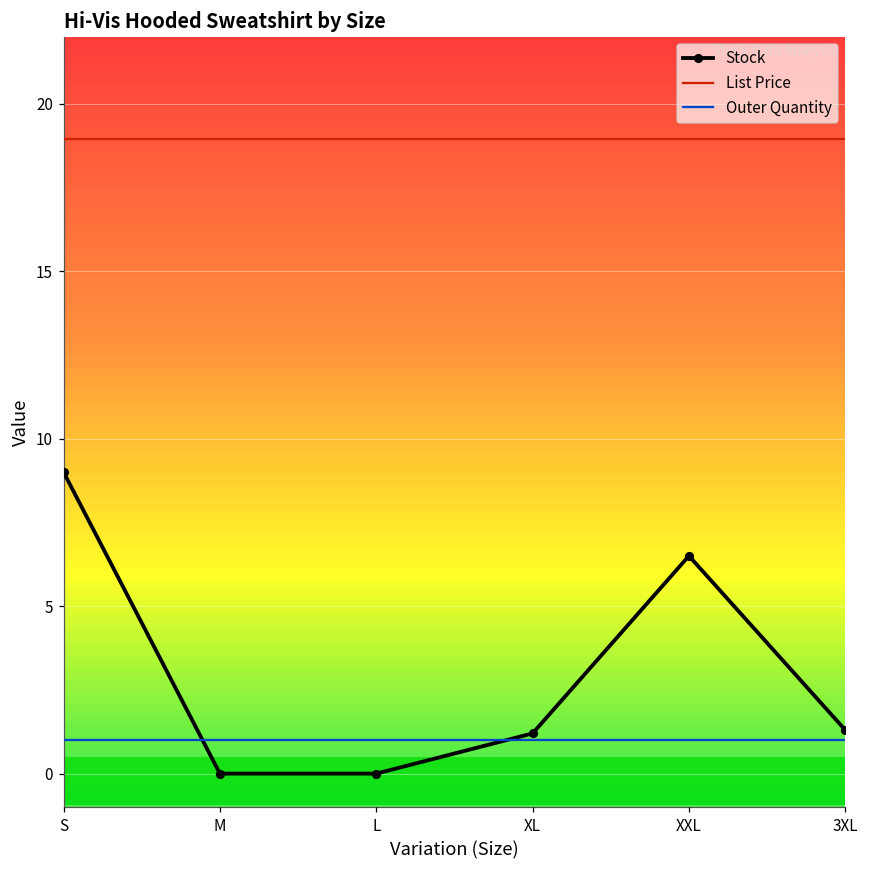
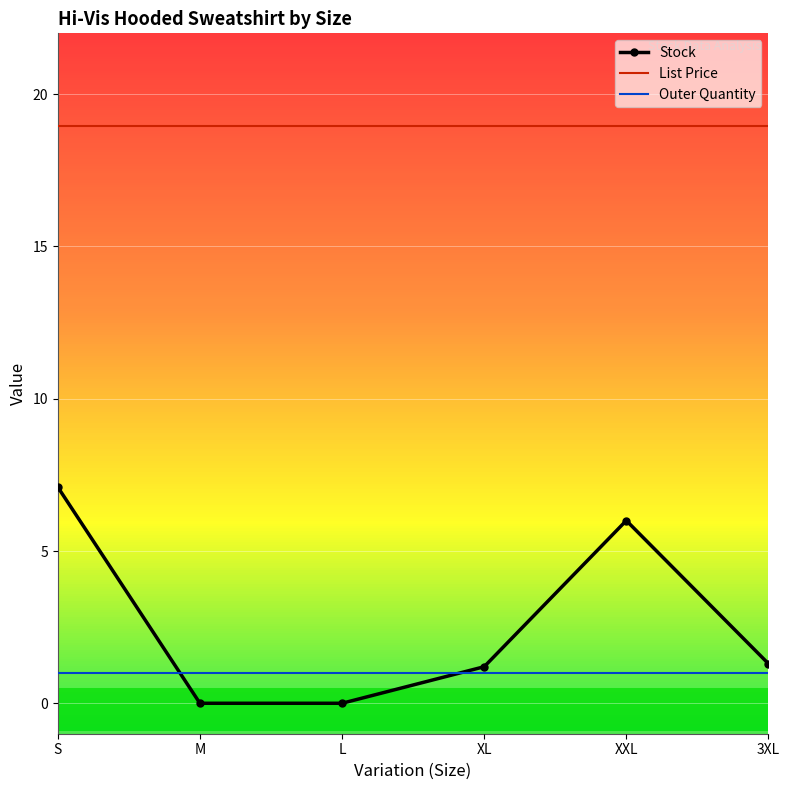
  {
    "Stock": {
-     "S": 9.0,
+     "S": 7.1,
      "M": 0.0,
      "L": 0.0,
      "XL": 1.2,
-     "XXL": 6.5,
+     "XXL": 6.0,
      "3XL": 1.3
    },
    "List Price": {
      "S": 19.0,
      "M": 19.0,
      "L": 19.0,
      "XL": 19.0,
      "XXL": 19.0,
      "3XL": 19.0
    },
    "Outer Quantity": {
      "S": 1.0,
      "M": 1.0,
      "L": 1.0,
      "XL": 1.0,
      "XXL": 1.0,
      "3XL": 1.0
    }
  }
